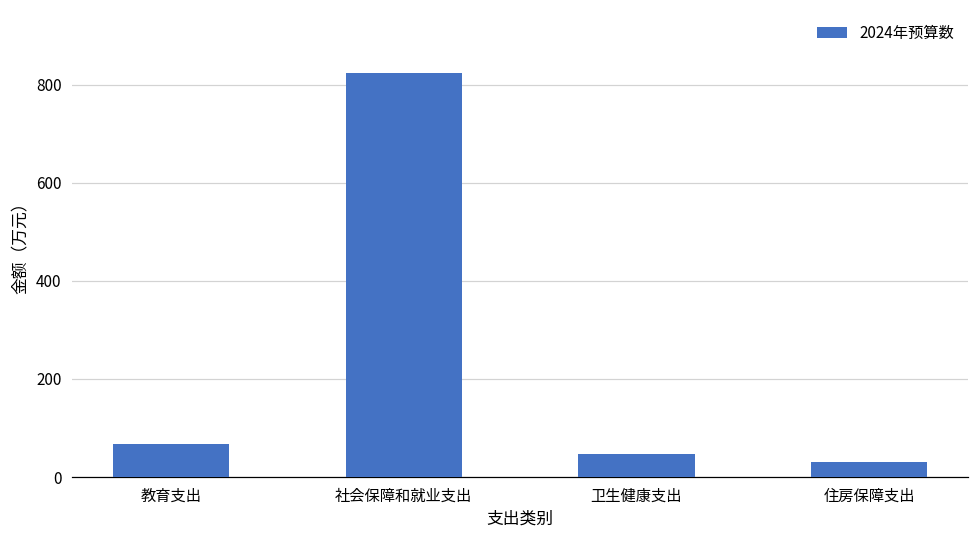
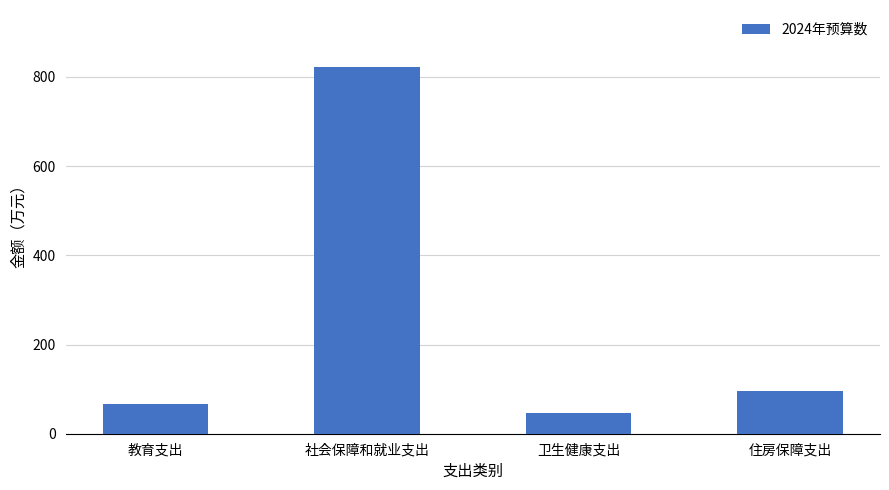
  {
    "教育支出": 70,
    "社会保障和就业支出": 820,
    "卫生健康支出": 50,
-   "住房保障支出": 30
+   "住房保障支出": 100
  }
